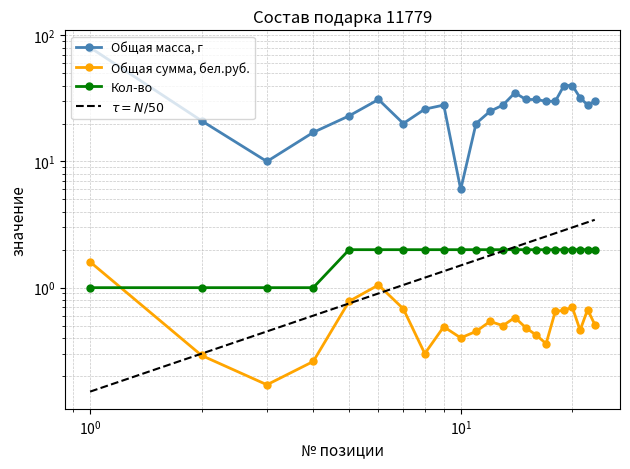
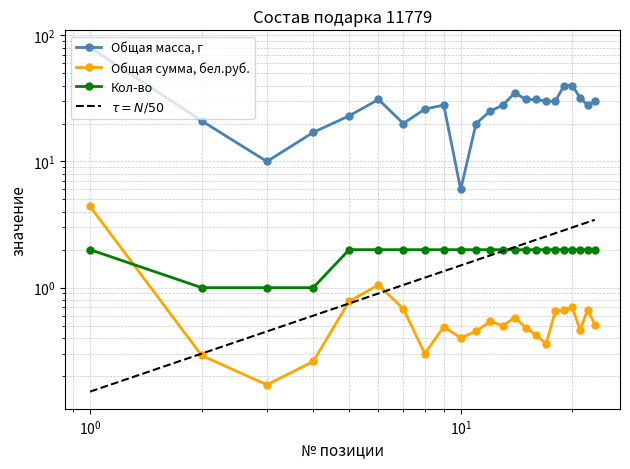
  {
    "Общая масса, г": {
      "10^1": 6
    },
    "Общая сумма, бел.руб.": {
-     "10^0": 1.6,
+     "10^0": 4.4,
      "10^1": 0.4
    },
    "Кол-во": {
-     "10^0": 1,
+     "10^0": 2,
      "10^1": 2
    }
  }
